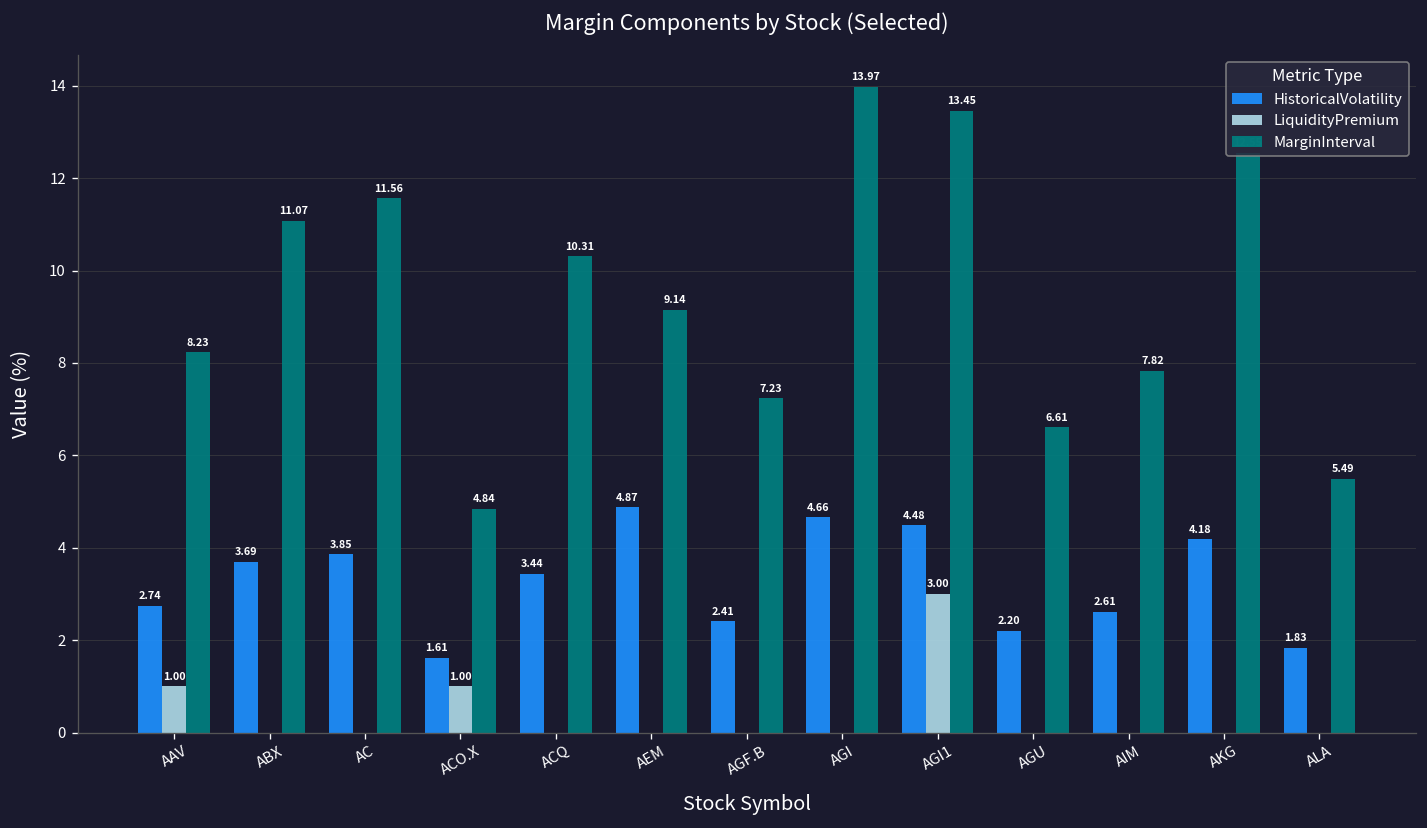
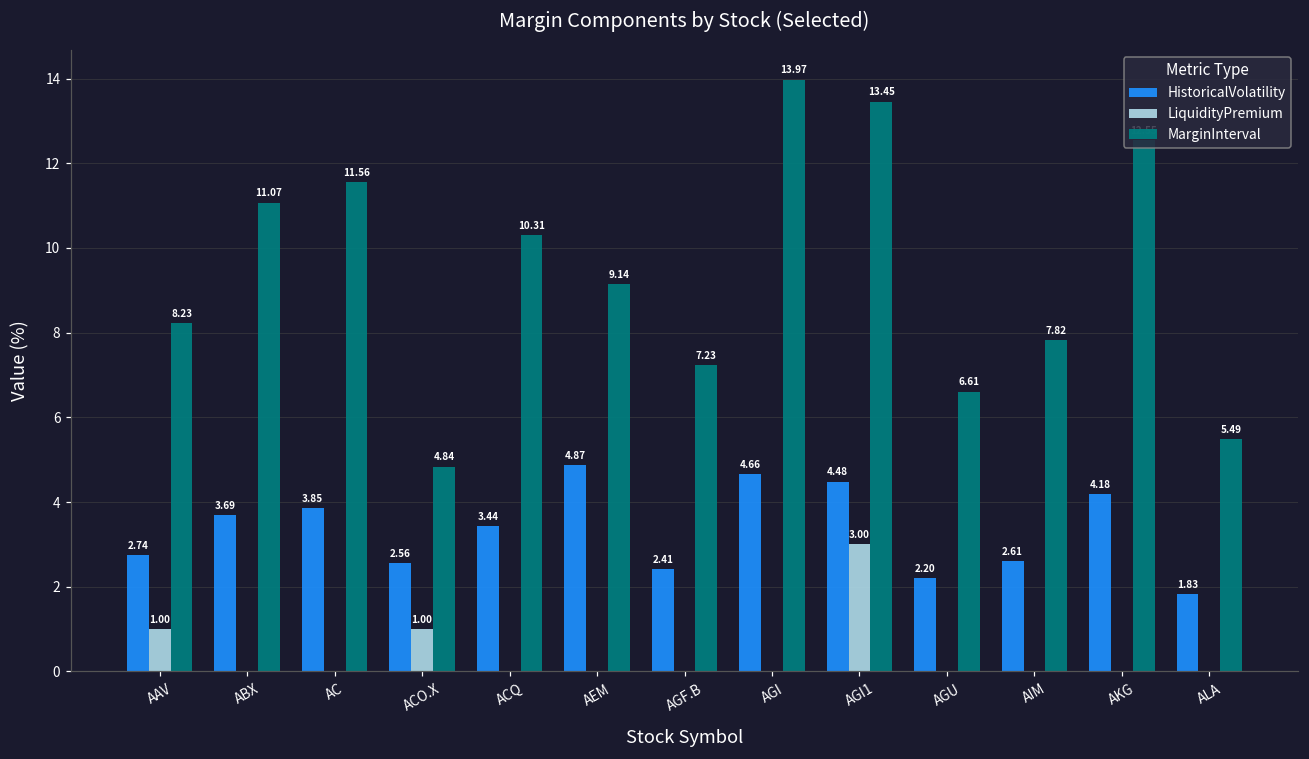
  {
    "HistoricalVolatility": {
      "AAV": 2.74,
      "ABX": 3.69,
      "AC": 3.85,
-     "ACO.X": 1.61,
+     "ACO.X": 2.56,
      "ACQ": 3.44,
      "AEM": 4.87,
      "AGF.B": 2.41,
      "AGI": 4.66,
      "AGI1": 4.48,
      "AGU": 2.20,
      "AIM": 2.61,
      "AKG": 4.18,
      "ALA": 1.83
    },
    "LiquidityPremium": {
      "AAV": 1.00,
      "ACO.X": 1.00,
      "AGI1": 3.00
    },
    "MarginInterval": {
      "AAV": 8.23,
      "ABX": 11.07,
      "AC": 11.56,
      "ACO.X": 4.84,
      "ACQ": 10.31,
      "AEM": 9.14,
      "AGF.B": 7.23,
      "AGI": 13.97,
      "AGI1": 13.45,
      "AGU": 6.61,
      "AIM": 7.82,
      "ALA": 5.49
    }
  }
